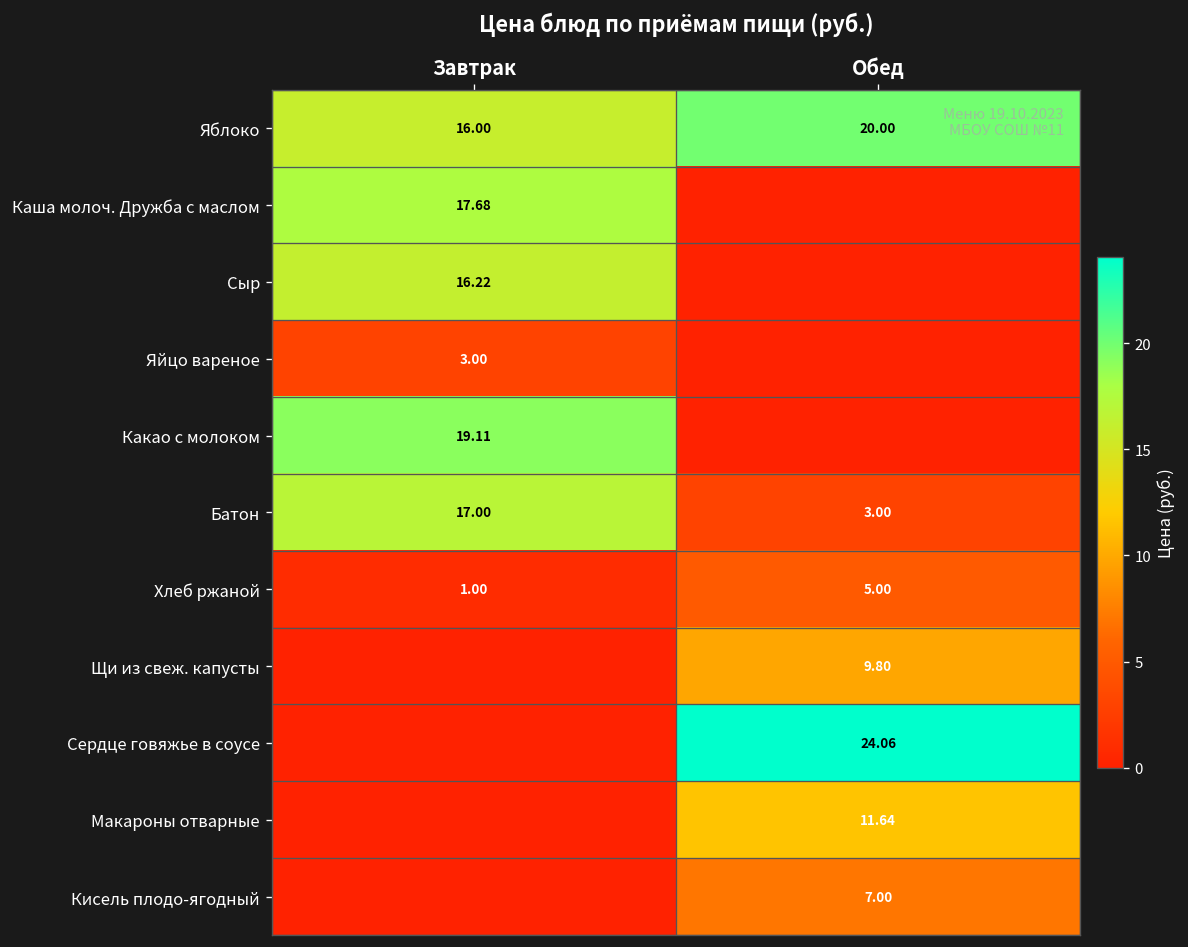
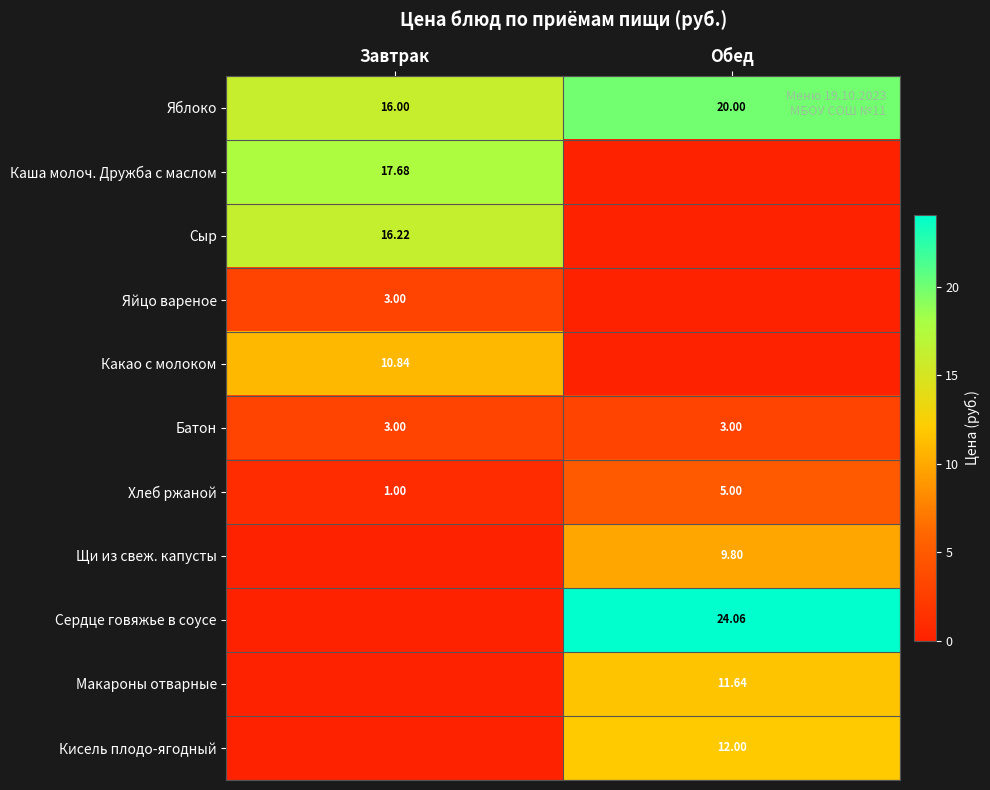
  {
    "Яблоко": {
      "Завтрак": 16.00
    },
    "Каша молоч. Дружба с маслом": {
      "Завтрак": 17.68
    },
    "Сыр": {
      "Завтрак": 16.22
    },
    "Яйцо вареное": {
      "Завтрак": 3.00
    },
    "Какао с молоком": {
-     "Завтрак": 19.11
+     "Завтрак": 10.84
    },
    "Батон": {
-     "Завтрак": 17.00,
+     "Завтрак": 3.00,
      "Обед": 3.00
    },
    "Хлеб ржаной": {
      "Завтрак": 1.00,
      "Обед": 5.00
    },
    "Щи из свеж. капусты": {
      "Обед": 9.80
    },
    "Сердце говяжье в соусе": {
      "Обед": 24.06
    },
    "Макароны отварные": {
      "Обед": 11.64
    },
    "Кисель плодо-ягодный": {
-     "Обед": 7.00
+     "Обед": 12.00
    }
  }
